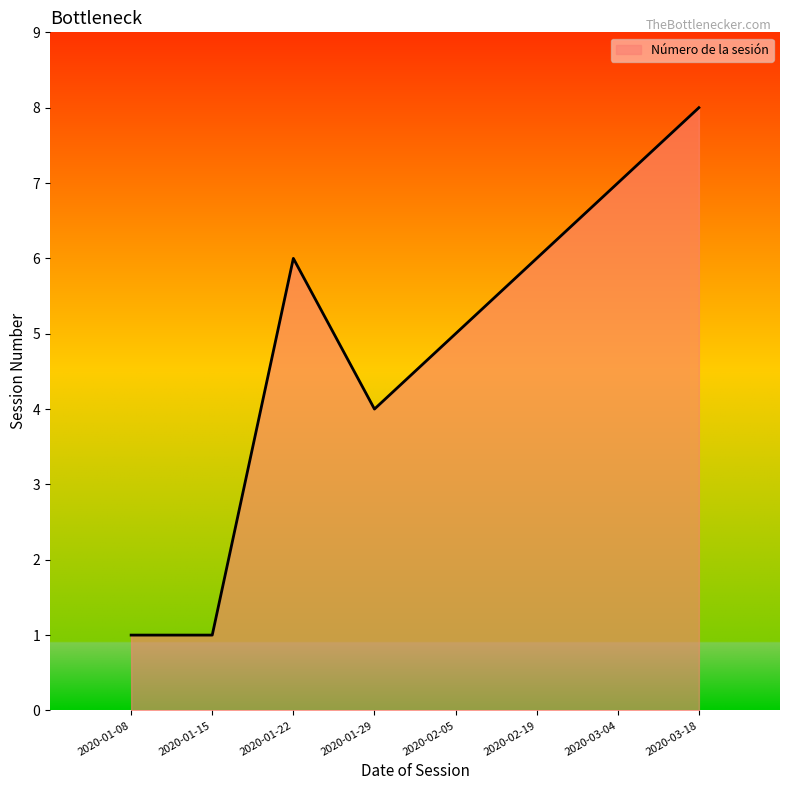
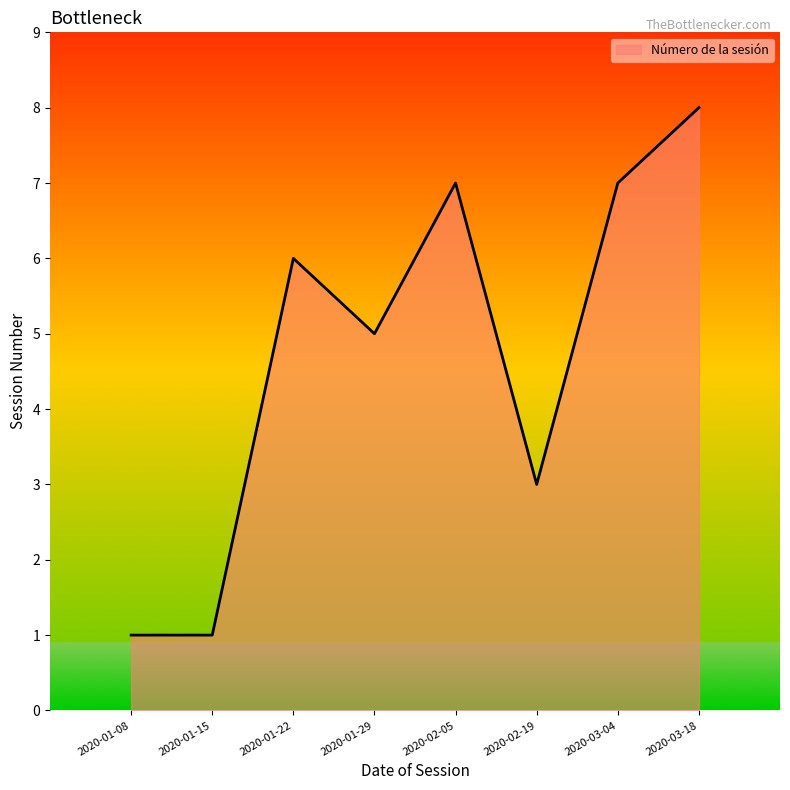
  {
    "2020-01-08": 1,
    "2020-01-15": 1,
    "2020-01-22": 6,
-   "2020-01-29": 4,
-   "2020-02-05": 5,
-   "2020-02-19": 6,
+   "2020-01-29": 5,
+   "2020-02-05": 7,
+   "2020-02-19": 3,
    "2020-03-04": 7,
    "2020-03-18": 8
  }
